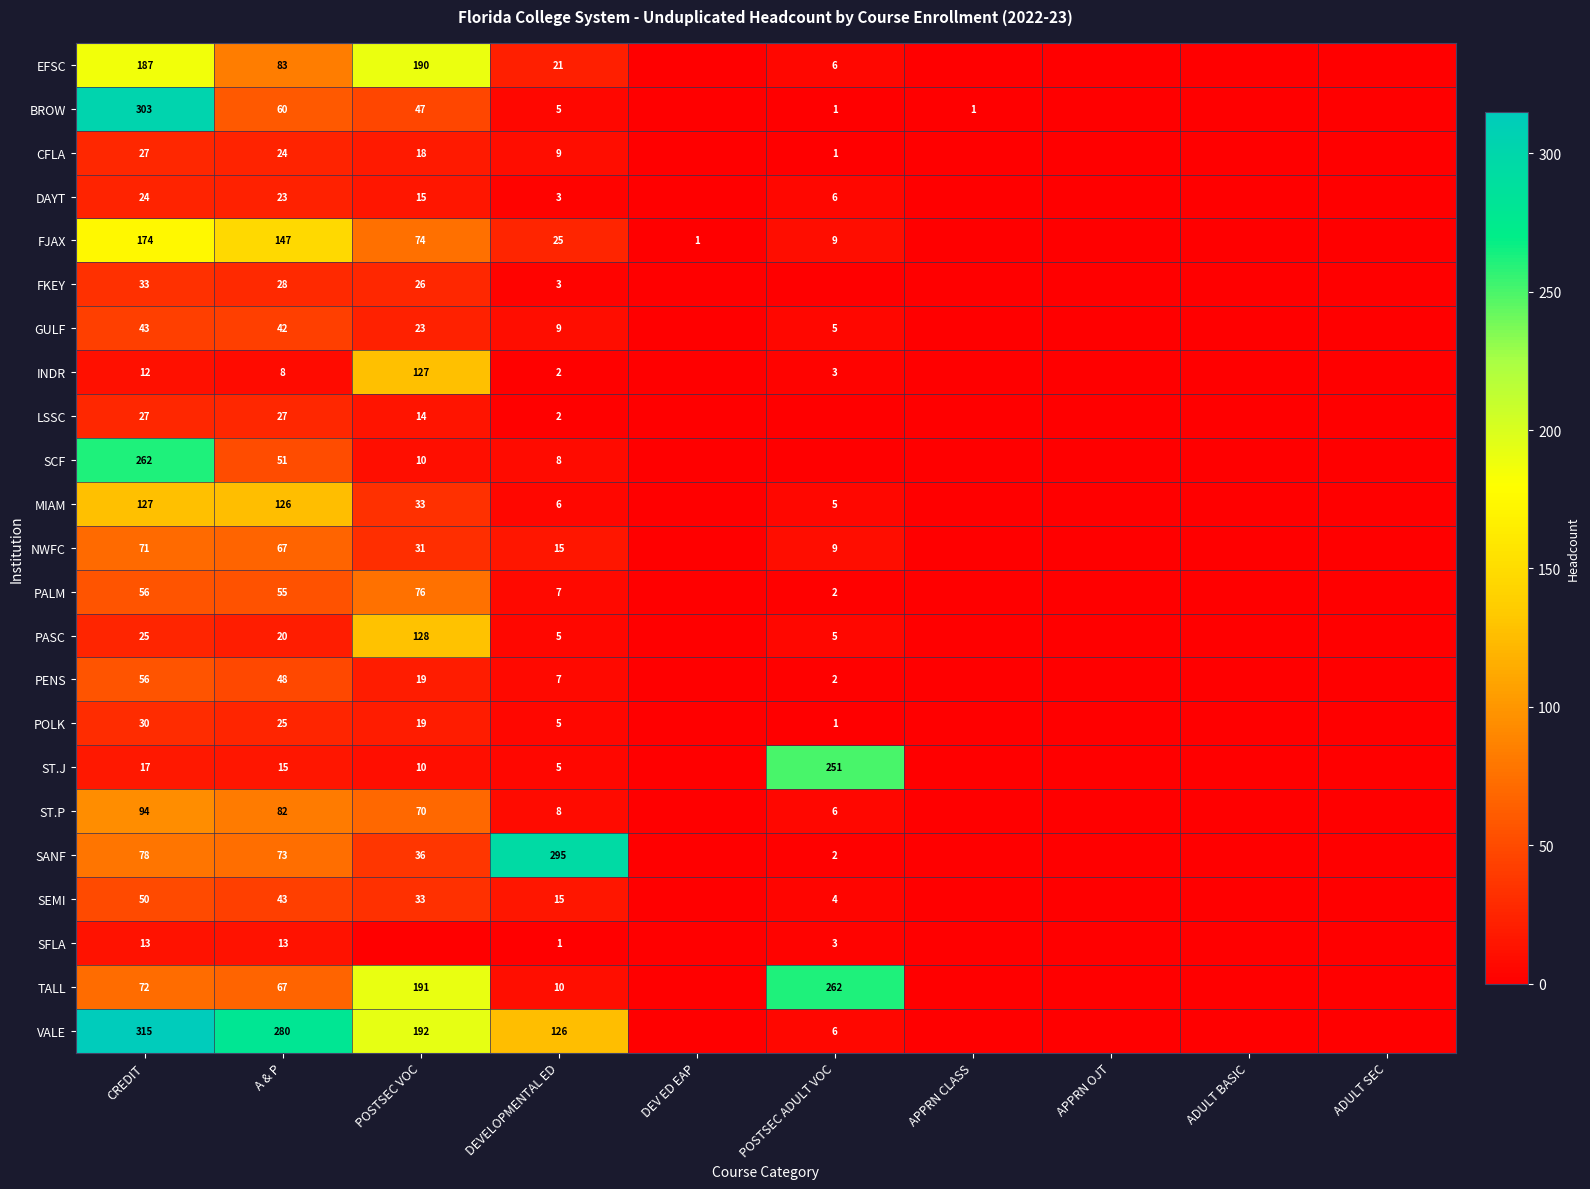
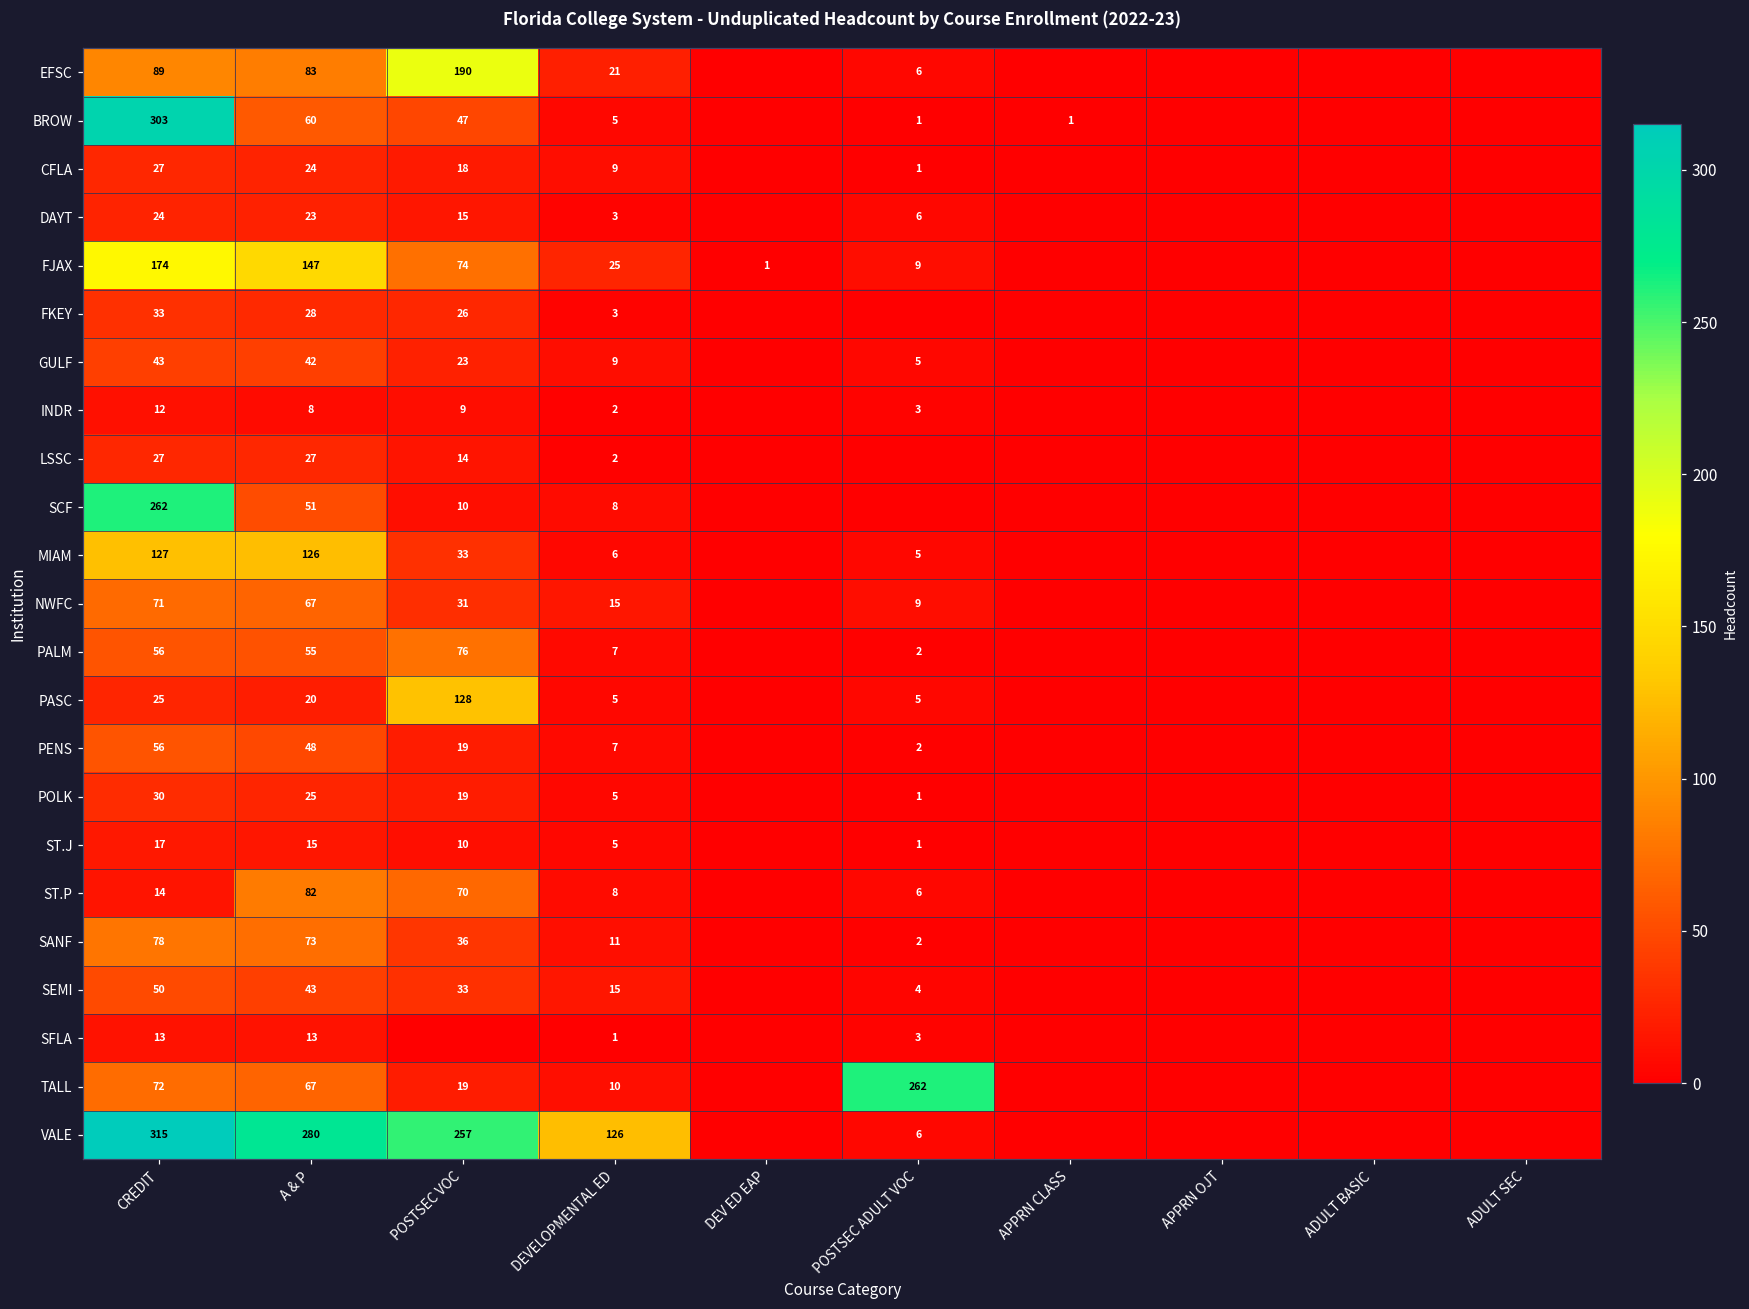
  {
    "EFSC": {
-     "CREDIT": 187,
+     "CREDIT": 89,
      "A & P": 83,
      "POSTSEC VOC": 190,
      "DEVELOPMENTAL ED": 21,
      "POSTSEC ADULT VOC": 6
    },
    "BROW": {
      "CREDIT": 303,
      "A & P": 60,
      "POSTSEC VOC": 47,
      "DEVELOPMENTAL ED": 5,
      "POSTSEC ADULT VOC": 1,
      "APPRN CLASS": 1
    },
    "CFLA": {
      "CREDIT": 27,
      "A & P": 24,
      "POSTSEC VOC": 18,
      "DEVELOPMENTAL ED": 9,
      "POSTSEC ADULT VOC": 1
    },
    "DAYT": {
      "CREDIT": 24,
      "A & P": 23,
      "POSTSEC VOC": 15,
      "DEVELOPMENTAL ED": 3,
      "POSTSEC ADULT VOC": 6
    },
    "FJAX": {
      "CREDIT": 174,
      "A & P": 147,
      "POSTSEC VOC": 74,
      "DEVELOPMENTAL ED": 25,
      "DEV ED EAP": 1,
      "POSTSEC ADULT VOC": 9
    },
    "FKEY": {
      "CREDIT": 33,
      "A & P": 28,
      "POSTSEC VOC": 26,
      "DEVELOPMENTAL ED": 3
    },
    "GULF": {
      "CREDIT": 43,
      "A & P": 42,
      "POSTSEC VOC": 23,
      "DEVELOPMENTAL ED": 9,
      "POSTSEC ADULT VOC": 5
    },
    "INDR": {
      "CREDIT": 12,
      "A & P": 8,
-     "POSTSEC VOC": 127,
+     "POSTSEC VOC": 9,
      "DEVELOPMENTAL ED": 2,
      "POSTSEC ADULT VOC": 3
    },
    "LSSC": {
      "CREDIT": 27,
      "A & P": 27,
      "POSTSEC VOC": 14,
      "DEVELOPMENTAL ED": 2
    },
    "SCF": {
      "CREDIT": 262,
      "A & P": 51,
      "POSTSEC VOC": 10,
      "DEVELOPMENTAL ED": 8
    },
    "MIAM": {
      "CREDIT": 127,
      "A & P": 126,
      "POSTSEC VOC": 33,
      "DEVELOPMENTAL ED": 6,
      "POSTSEC ADULT VOC": 5
    },
    "NWFC": {
      "CREDIT": 71,
      "A & P": 67,
      "POSTSEC VOC": 31,
      "DEVELOPMENTAL ED": 15,
      "POSTSEC ADULT VOC": 9
    },
    "PALM": {
      "CREDIT": 56,
      "A & P": 55,
      "POSTSEC VOC": 76,
      "DEVELOPMENTAL ED": 7,
      "POSTSEC ADULT VOC": 2
    },
    "PASC": {
      "CREDIT": 25,
      "A & P": 20,
      "POSTSEC VOC": 128,
      "DEVELOPMENTAL ED": 5,
      "POSTSEC ADULT VOC": 5
    },
    "PENS": {
      "CREDIT": 56,
      "A & P": 48,
      "POSTSEC VOC": 19,
      "DEVELOPMENTAL ED": 7,
      "POSTSEC ADULT VOC": 2
    },
    "POLK": {
      "CREDIT": 30,
      "A & P": 25,
      "POSTSEC VOC": 19,
      "DEVELOPMENTAL ED": 5,
      "POSTSEC ADULT VOC": 1
    },
    "ST.J": {
      "CREDIT": 17,
      "A & P": 15,
      "POSTSEC VOC": 10,
      "DEVELOPMENTAL ED": 5,
-     "POSTSEC ADULT VOC": 251
+     "POSTSEC ADULT VOC": 1
    },
    "ST.P": {
-     "CREDIT": 94,
+     "CREDIT": 14,
      "A & P": 82,
      "POSTSEC VOC": 70,
      "DEVELOPMENTAL ED": 8,
      "POSTSEC ADULT VOC": 6
    },
    "SANF": {
      "CREDIT": 78,
      "A & P": 73,
      "POSTSEC VOC": 36,
-     "DEVELOPMENTAL ED": 295,
+     "DEVELOPMENTAL ED": 11,
      "POSTSEC ADULT VOC": 2
    },
    "SEMI": {
      "CREDIT": 50,
      "A & P": 43,
      "POSTSEC VOC": 33,
      "DEVELOPMENTAL ED": 15,
      "POSTSEC ADULT VOC": 4
    },
    "SFLA": {
      "CREDIT": 13,
      "A & P": 13,
      "DEVELOPMENTAL ED": 1,
      "POSTSEC ADULT VOC": 3
    },
    "TALL": {
      "CREDIT": 72,
      "A & P": 67,
-     "POSTSEC VOC": 191,
+     "POSTSEC VOC": 19,
      "DEVELOPMENTAL ED": 10,
      "POSTSEC ADULT VOC": 262
    },
    "VALE": {
      "CREDIT": 315,
      "A & P": 280,
-     "POSTSEC VOC": 192,
+     "POSTSEC VOC": 257,
      "DEVELOPMENTAL ED": 126,
      "POSTSEC ADULT VOC": 6
    }
  }
